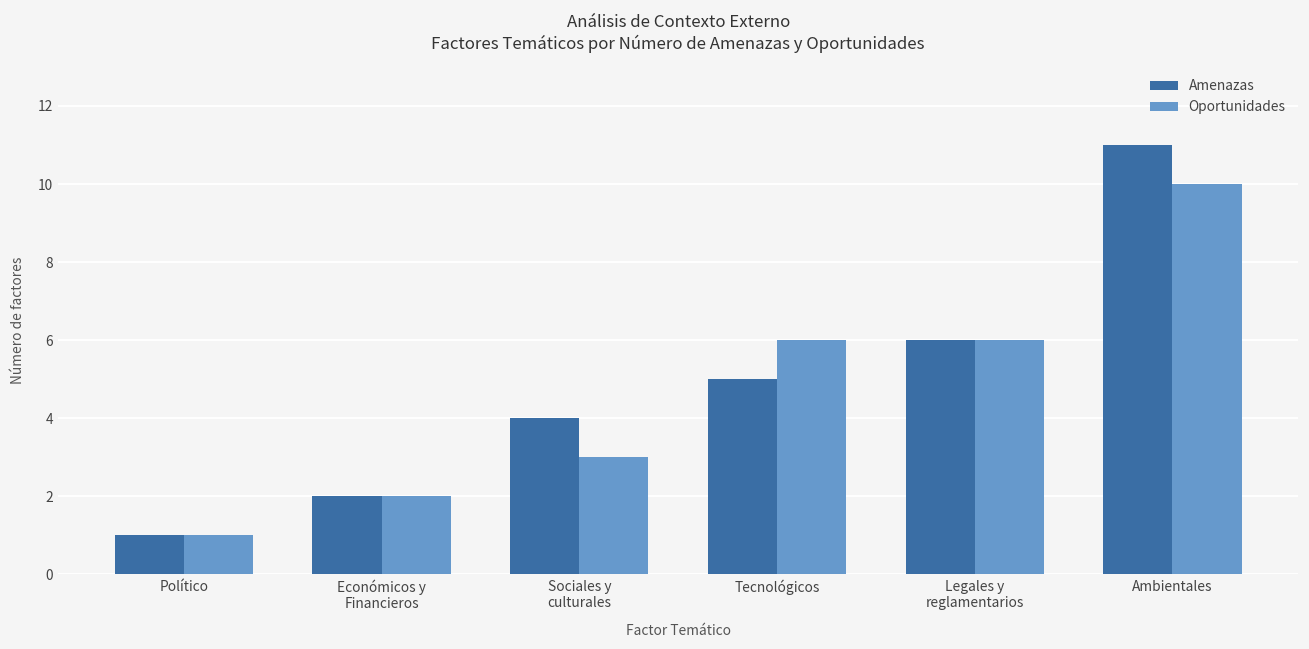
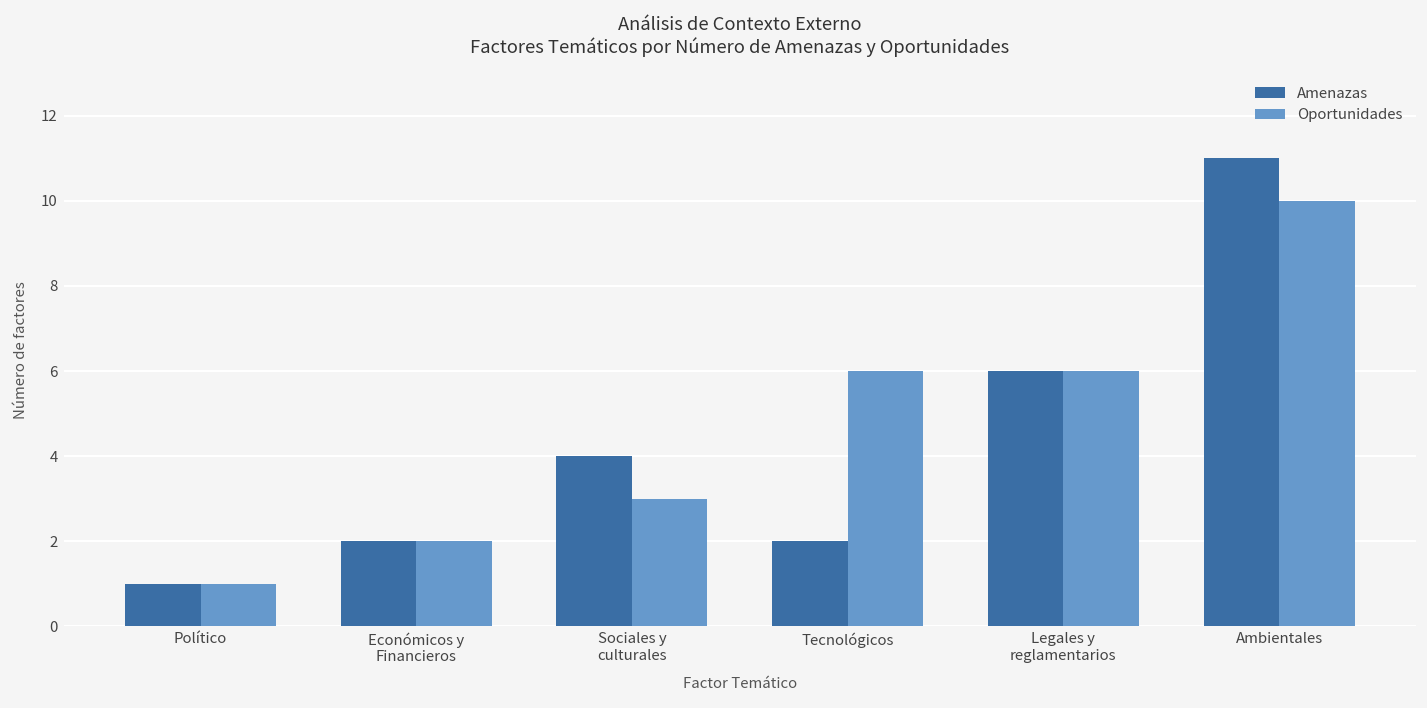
  {
    "Amenazas": {
      "Político": 1,
      "Económicos y Financieros": 2,
      "Sociales y culturales": 4,
-     "Tecnológicos": 5,
+     "Tecnológicos": 2,
      "Legales y reglamentarios": 6,
      "Ambientales": 11
    },
    "Oportunidades": {
      "Político": 1,
      "Económicos y Financieros": 2,
      "Sociales y culturales": 3,
      "Tecnológicos": 6,
      "Legales y reglamentarios": 6,
      "Ambientales": 10
    }
  }
